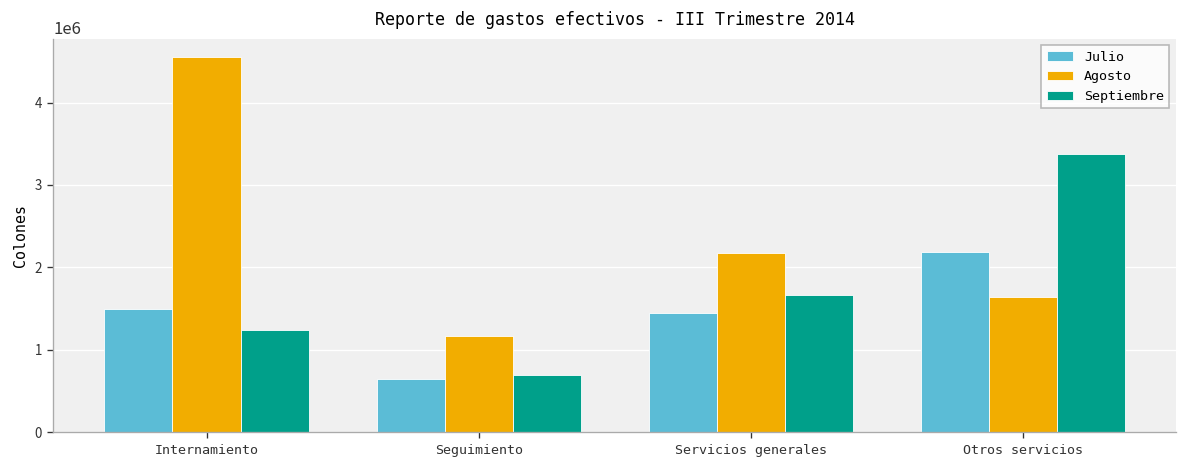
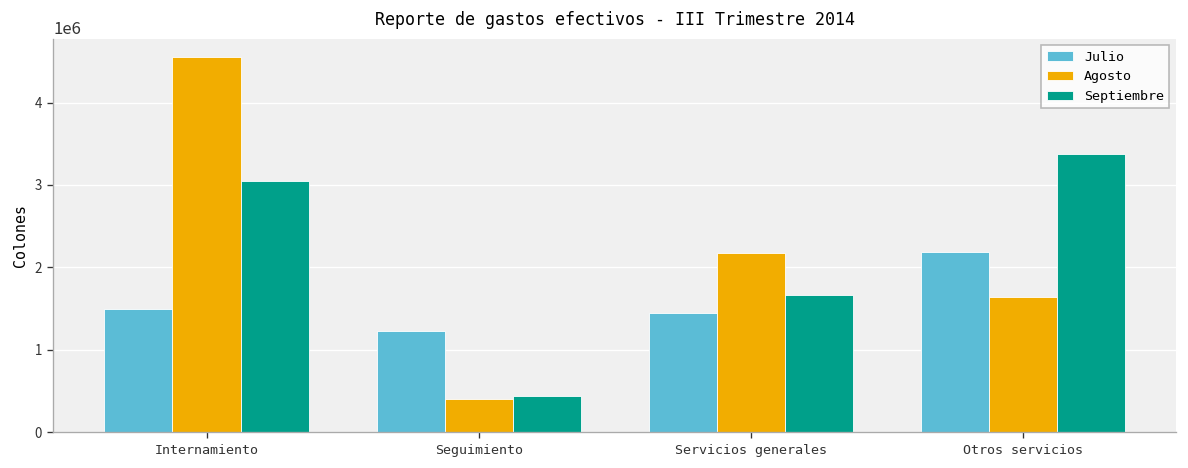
  {
    "Julio": {
      "Internamiento": 1500000,
-     "Seguimiento": 700000,
+     "Seguimiento": 1200000,
      "Servicios generales": 1400000,
      "Otros servicios": 2200000
    },
    "Agosto": {
      "Internamiento": 4500000,
-     "Seguimiento": 1200000,
+     "Seguimiento": 400000,
      "Servicios generales": 2200000,
      "Otros servicios": 1600000
    },
    "Septiembre": {
-     "Internamiento": 1200000,
-     "Seguimiento": 700000,
+     "Internamiento": 3000000,
+     "Seguimiento": 400000,
      "Servicios generales": 1700000,
      "Otros servicios": 3400000
    }
  }
